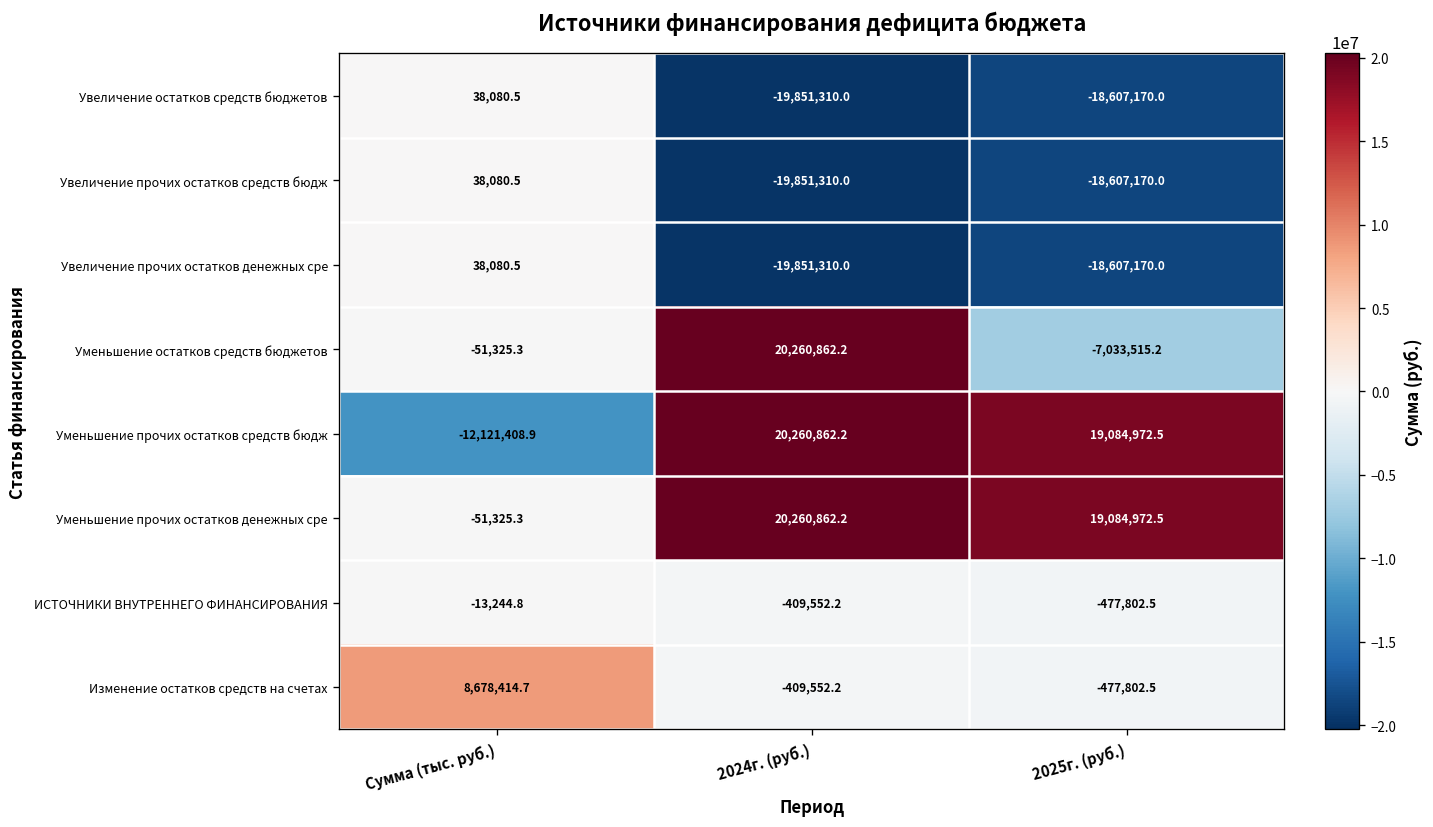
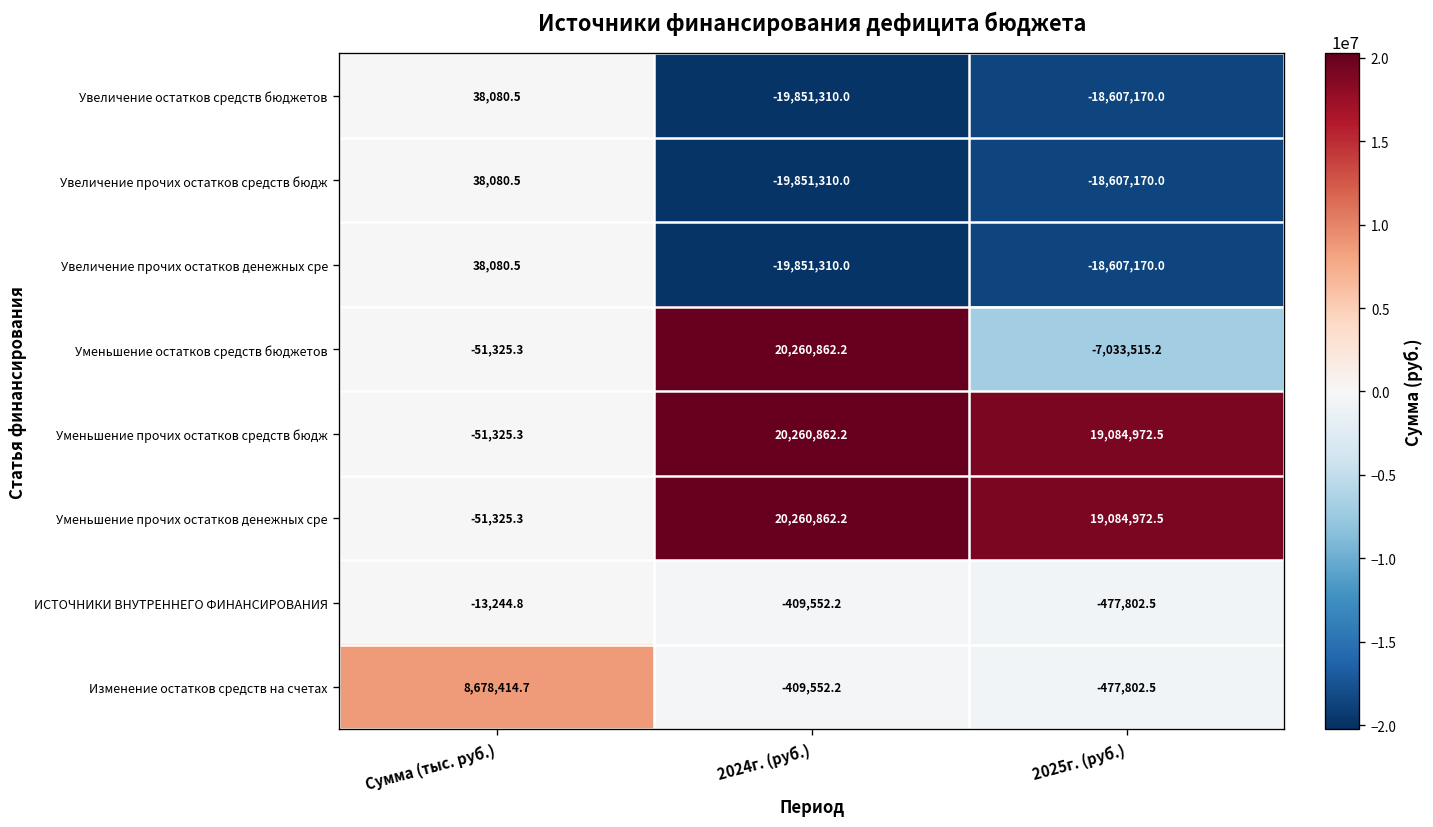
  {
    "Увеличение остатков средств бюджетов": {
      "Сумма (тыс. руб.)": "38,080.5",
      "2024г. (руб.)": "-19,851,310.0",
      "2025г. (руб.)": "-18,607,170.0"
    },
    "Увеличение прочих остатков средств бюдж": {
      "Сумма (тыс. руб.)": "38,080.5",
      "2024г. (руб.)": "-19,851,310.0",
      "2025г. (руб.)": "-18,607,170.0"
    },
    "Увеличение прочих остатков денежных сре": {
      "Сумма (тыс. руб.)": "38,080.5",
      "2024г. (руб.)": "-19,851,310.0",
      "2025г. (руб.)": "-18,607,170.0"
    },
    "Уменьшение остатков средств бюджетов": {
      "Сумма (тыс. руб.)": "-51,325.3",
      "2024г. (руб.)": "20,260,862.2",
      "2025г. (руб.)": "-7,033,515.2"
    },
    "Уменьшение прочих остатков средств бюдж": {
-     "Сумма (тыс. руб.)": "-12,121,408.9",
+     "Сумма (тыс. руб.)": "-51,325.3",
      "2024г. (руб.)": "20,260,862.2",
      "2025г. (руб.)": "19,084,972.5"
    },
    "Уменьшение прочих остатков денежных сре": {
      "Сумма (тыс. руб.)": "-51,325.3",
      "2024г. (руб.)": "20,260,862.2",
      "2025г. (руб.)": "19,084,972.5"
    },
    "ИСТОЧНИКИ ВНУТРЕННЕГО ФИНАНСИРОВАНИЯ": {
      "Сумма (тыс. руб.)": "-13,244.8",
      "2024г. (руб.)": "-409,552.2",
      "2025г. (руб.)": "-477,802.5"
    },
    "Изменение остатков средств на счетах": {
      "Сумма (тыс. руб.)": "8,678,414.7",
      "2024г. (руб.)": "-409,552.2",
      "2025г. (руб.)": "-477,802.5"
    }
  }
